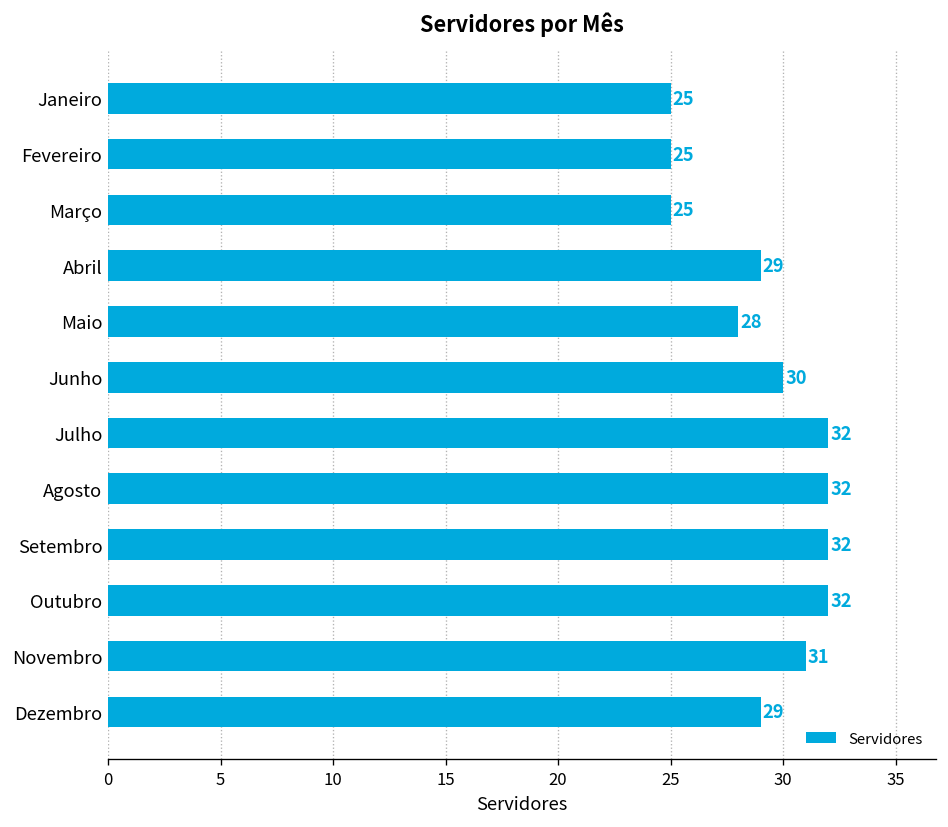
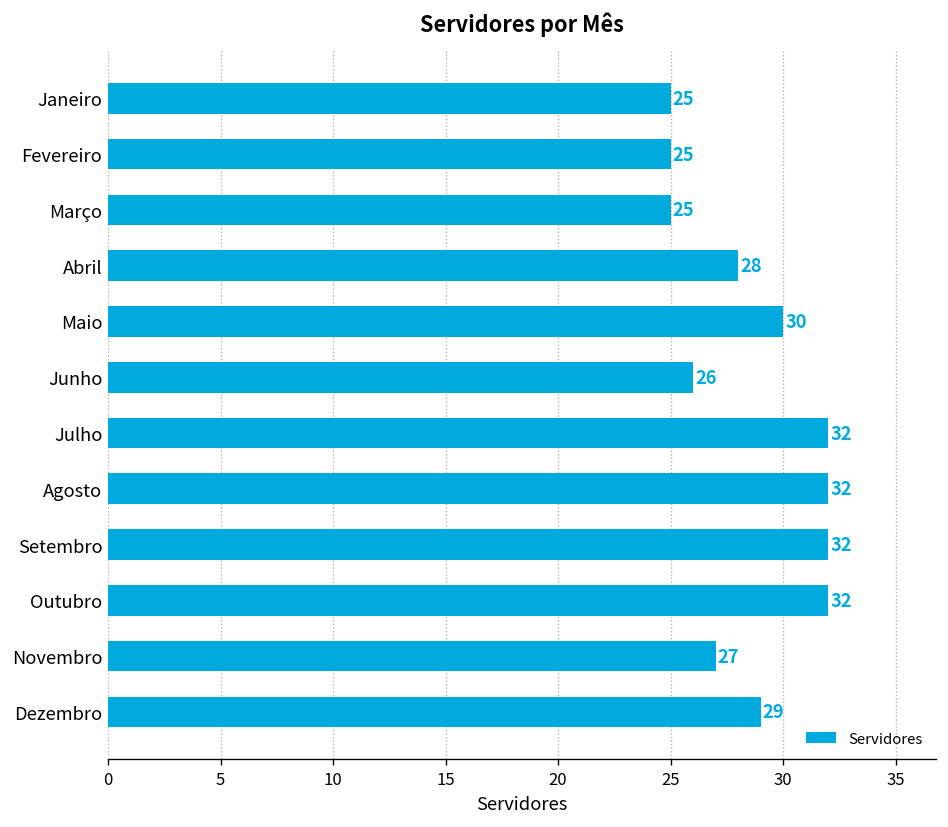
  {
    "Janeiro": 25,
    "Fevereiro": 25,
    "Março": 25,
-   "Abril": 29,
-   "Maio": 28,
-   "Junho": 30,
+   "Abril": 28,
+   "Maio": 30,
+   "Junho": 26,
    "Julho": 32,
    "Agosto": 32,
    "Setembro": 32,
    "Outubro": 32,
-   "Novembro": 31,
+   "Novembro": 27,
    "Dezembro": 29
  }
